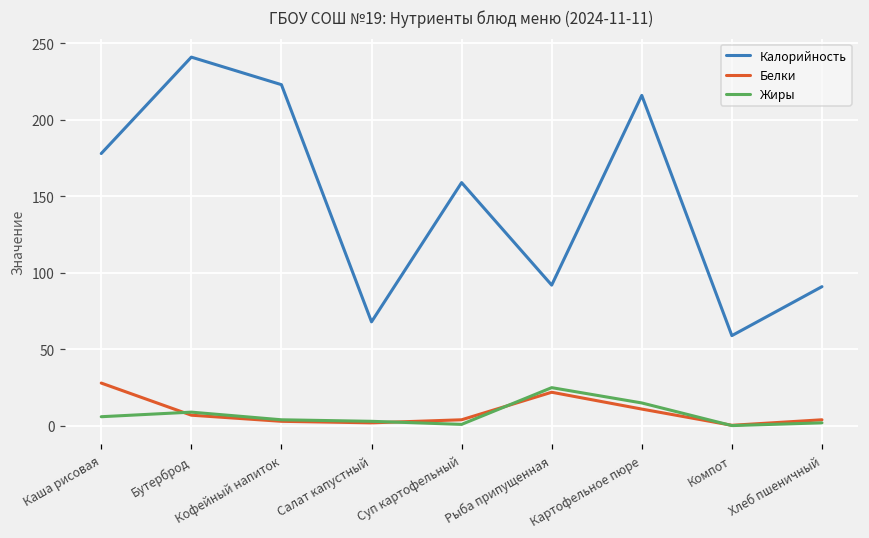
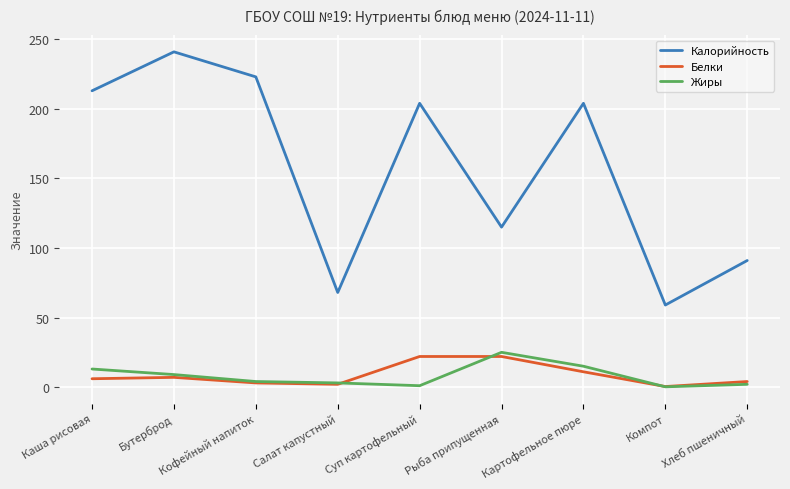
  {
    "Калорийность": {
-     "Каша рисовая": 178,
+     "Каша рисовая": 213,
      "Бутерброд": 241,
      "Кофейный напиток": 223,
      "Салат капустный": 68,
-     "Суп картофельный": 159,
-     "Рыба припущенная": 92,
-     "Картофельное пюре": 216,
+     "Суп картофельный": 204,
+     "Рыба припущенная": 115,
+     "Картофельное пюре": 204,
      "Компот": 59,
      "Хлеб пшеничный": 91
    },
    "Белки": {
-     "Каша рисовая": 28,
+     "Каша рисовая": 6,
      "Бутерброд": 7,
-     "Суп картофельный": 4,
+     "Суп картофельный": 22,
      "Рыба припущенная": 22,
      "Картофельное пюре": 11,
      "Хлеб пшеничный": 4
    },
    "Жиры": {
-     "Каша рисовая": 6,
+     "Каша рисовая": 13,
      "Бутерброд": 9,
      "Суп картофельный": 1,
      "Рыба припущенная": 25,
      "Картофельное пюре": 15,
      "Хлеб пшеничный": 2
    }
  }
